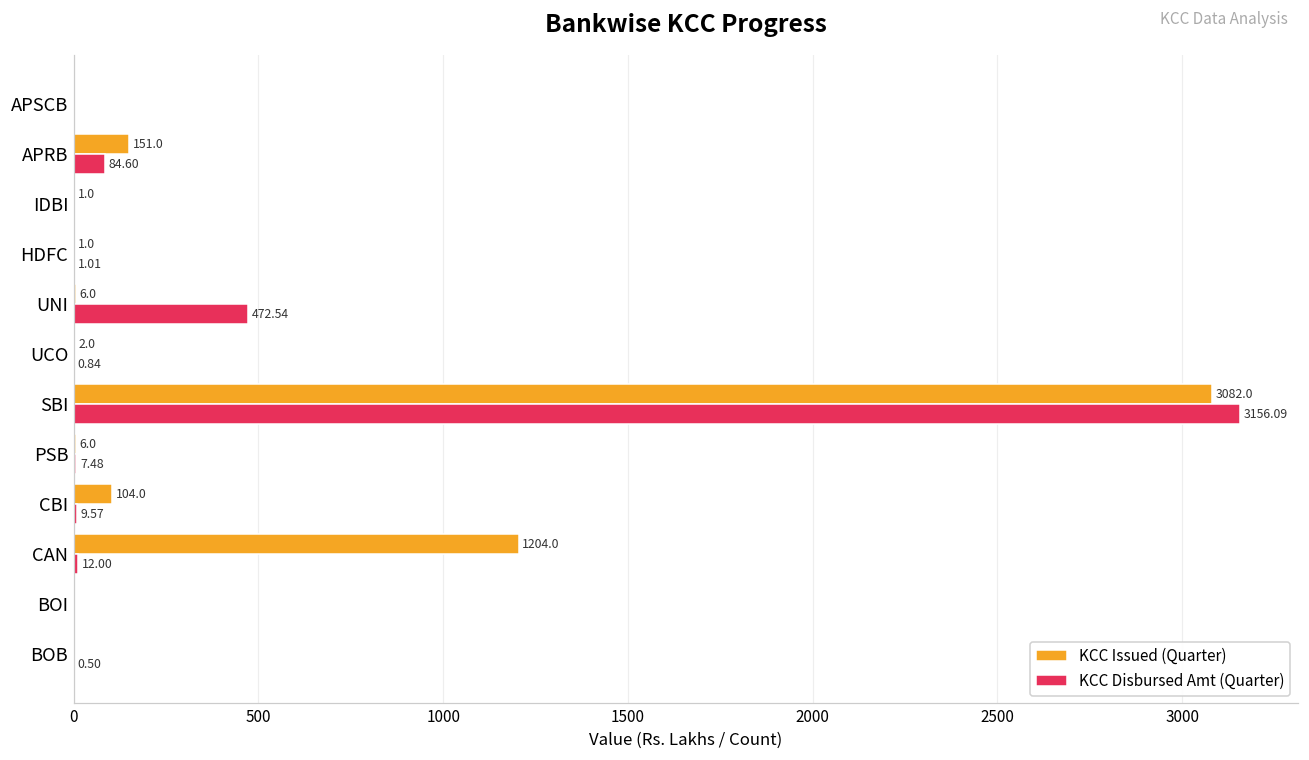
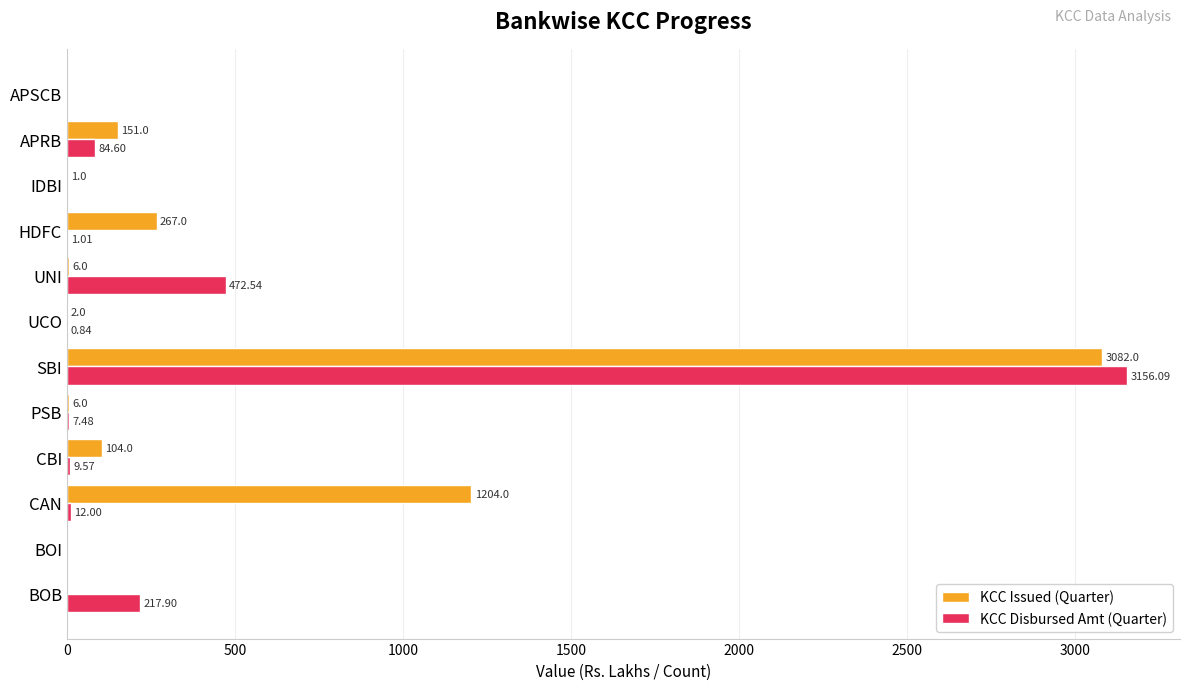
  {
    "KCC Issued (Quarter)": {
      "APRB": 151.0,
      "IDBI": 1.0,
-     "HDFC": 1.0,
+     "HDFC": 267.0,
      "UNI": 6.0,
      "UCO": 2.0,
      "SBI": 3082.0,
      "PSB": 6.0,
      "CBI": 104.0,
      "CAN": 1204.0
    },
    "KCC Disbursed Amt (Quarter)": {
      "APRB": 84.60,
      "HDFC": 1.01,
      "UNI": 472.54,
      "UCO": 0.84,
      "SBI": 3156.09,
      "PSB": 7.48,
      "CBI": 9.57,
      "CAN": 12.00,
-     "BOB": 0.50
+     "BOB": 217.90
    }
  }
